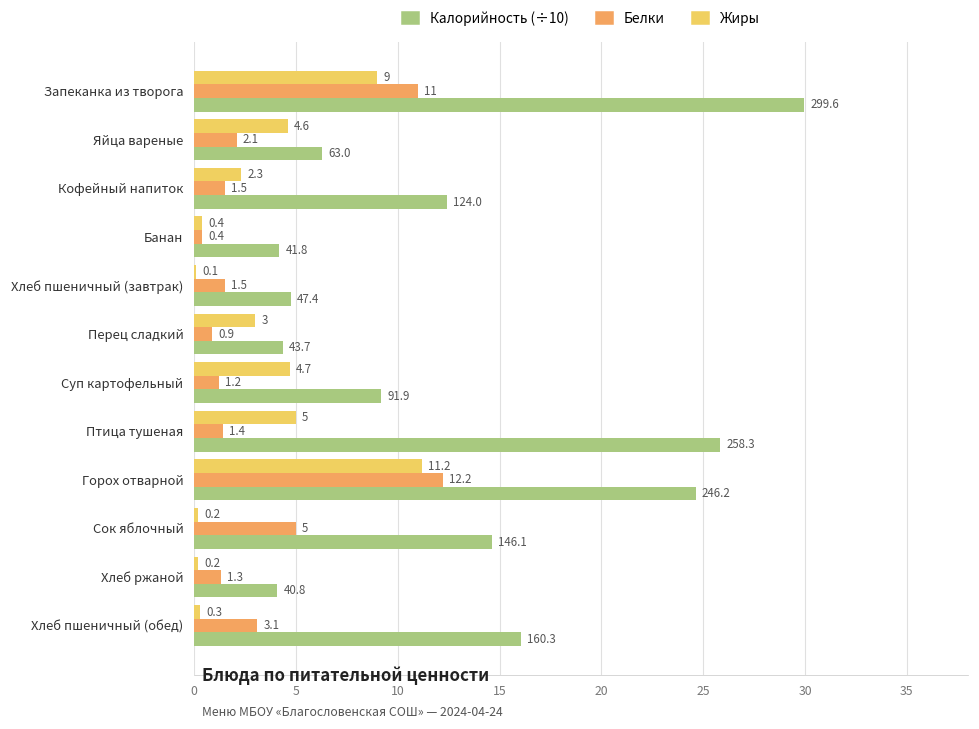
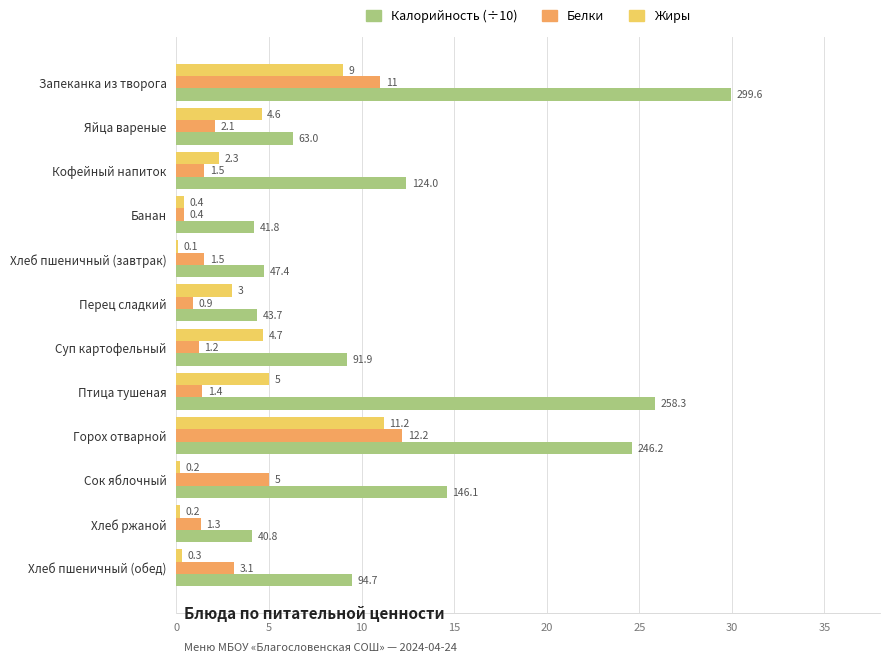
  {
    "Калорийность (÷10)": {
-     "Хлеб пшеничный (обед)": 160.3
+     "Хлеб пшеничный (обед)": 94.7
    }
  }
